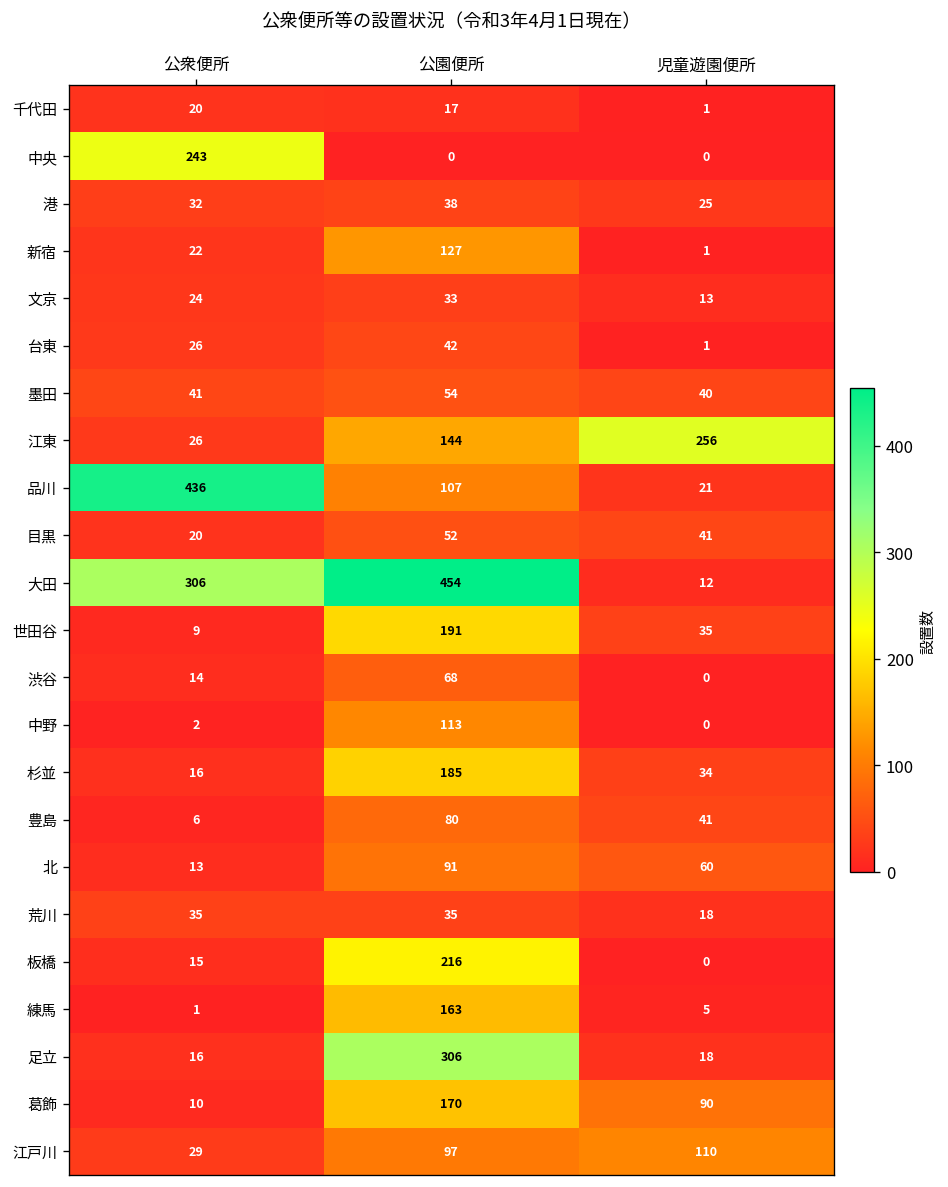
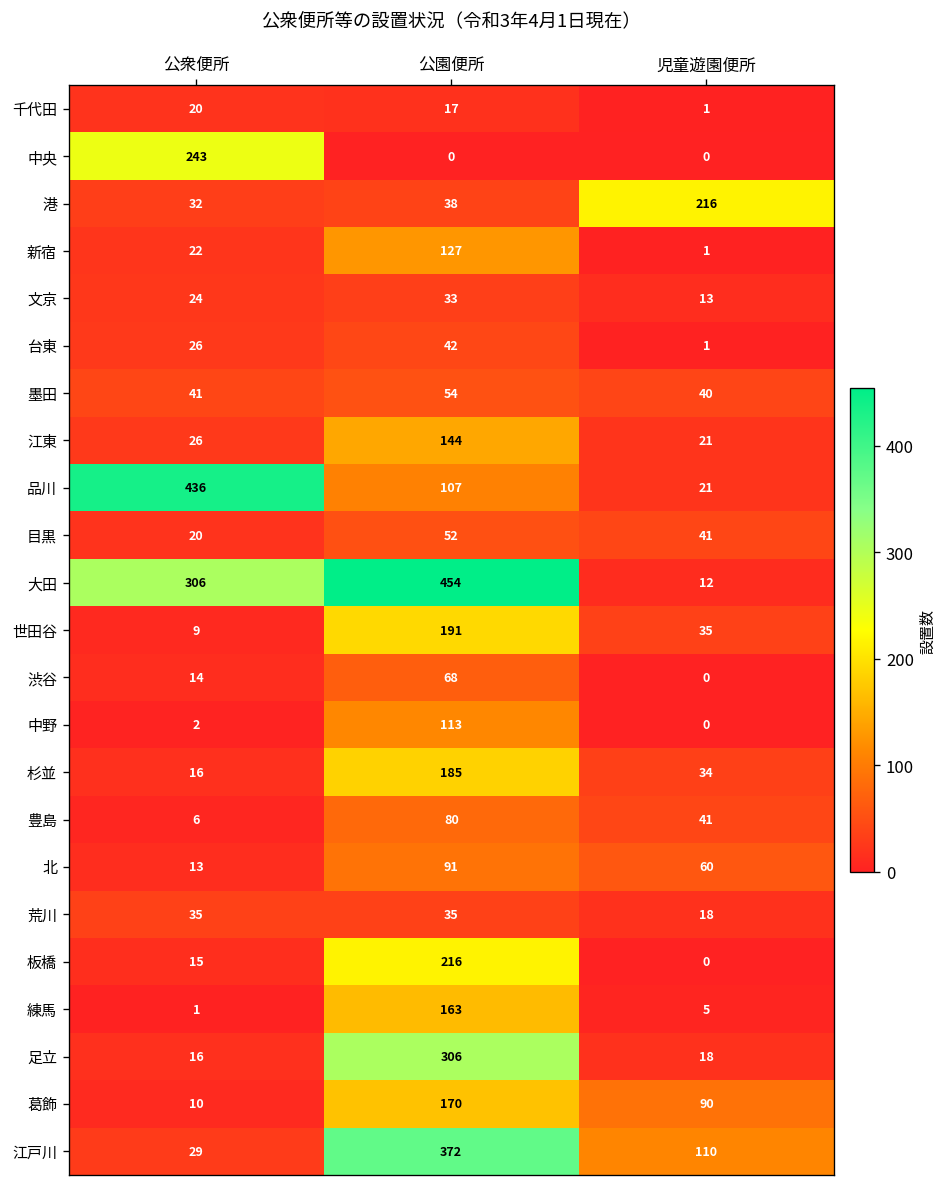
  {
    "千代田": {
      "公衆便所": 20,
      "公園便所": 17,
      "児童遊園便所": 1
    },
    "中央": {
      "公衆便所": 243,
      "公園便所": 0,
      "児童遊園便所": 0
    },
    "港": {
      "公衆便所": 32,
      "公園便所": 38,
-     "児童遊園便所": 25
+     "児童遊園便所": 216
    },
    "新宿": {
      "公衆便所": 22,
      "公園便所": 127,
      "児童遊園便所": 1
    },
    "文京": {
      "公衆便所": 24,
      "公園便所": 33,
      "児童遊園便所": 13
    },
    "台東": {
      "公衆便所": 26,
      "公園便所": 42,
      "児童遊園便所": 1
    },
    "墨田": {
      "公衆便所": 41,
      "公園便所": 54,
      "児童遊園便所": 40
    },
    "江東": {
      "公衆便所": 26,
      "公園便所": 144,
-     "児童遊園便所": 256
+     "児童遊園便所": 21
    },
    "品川": {
      "公衆便所": 436,
      "公園便所": 107,
      "児童遊園便所": 21
    },
    "目黒": {
      "公衆便所": 20,
      "公園便所": 52,
      "児童遊園便所": 41
    },
    "大田": {
      "公衆便所": 306,
      "公園便所": 454,
      "児童遊園便所": 12
    },
    "世田谷": {
      "公衆便所": 9,
      "公園便所": 191,
      "児童遊園便所": 35
    },
    "渋谷": {
      "公衆便所": 14,
      "公園便所": 68,
      "児童遊園便所": 0
    },
    "中野": {
      "公衆便所": 2,
      "公園便所": 113,
      "児童遊園便所": 0
    },
    "杉並": {
      "公衆便所": 16,
      "公園便所": 185,
      "児童遊園便所": 34
    },
    "豊島": {
      "公衆便所": 6,
      "公園便所": 80,
      "児童遊園便所": 41
    },
    "北": {
      "公衆便所": 13,
      "公園便所": 91,
      "児童遊園便所": 60
    },
    "荒川": {
      "公衆便所": 35,
      "公園便所": 35,
      "児童遊園便所": 18
    },
    "板橋": {
      "公衆便所": 15,
      "公園便所": 216,
      "児童遊園便所": 0
    },
    "練馬": {
      "公衆便所": 1,
      "公園便所": 163,
      "児童遊園便所": 5
    },
    "足立": {
      "公衆便所": 16,
      "公園便所": 306,
      "児童遊園便所": 18
    },
    "葛飾": {
      "公衆便所": 10,
      "公園便所": 170,
      "児童遊園便所": 90
    },
    "江戸川": {
      "公衆便所": 29,
-     "公園便所": 97,
+     "公園便所": 372,
      "児童遊園便所": 110
    }
  }
